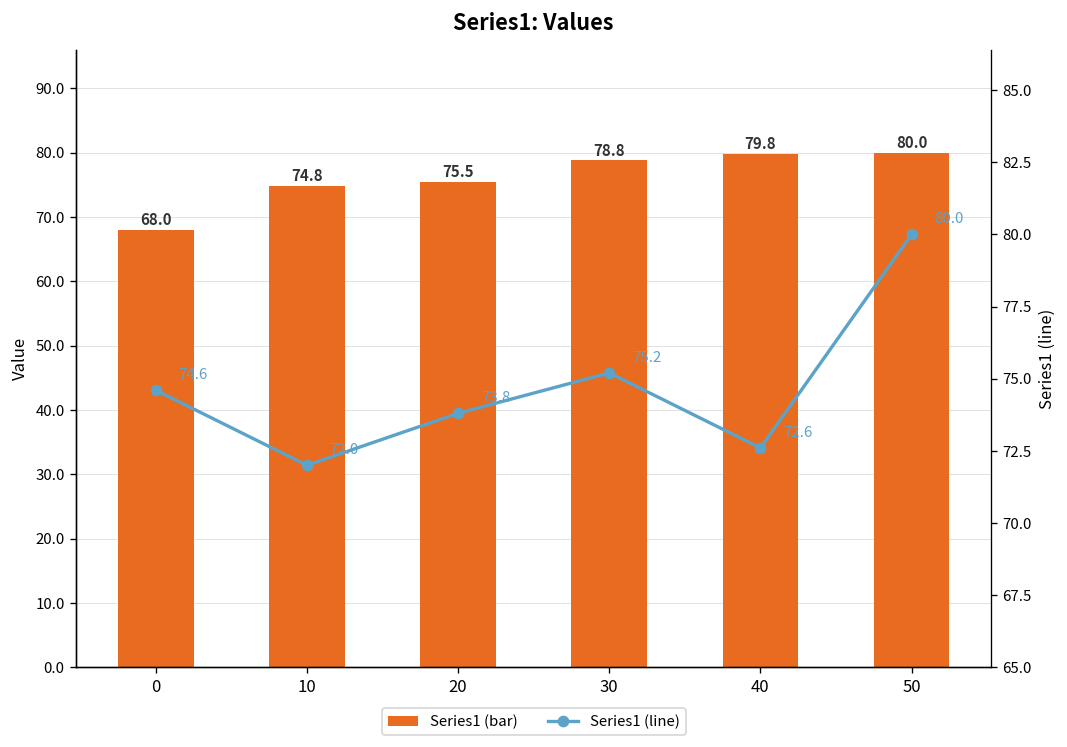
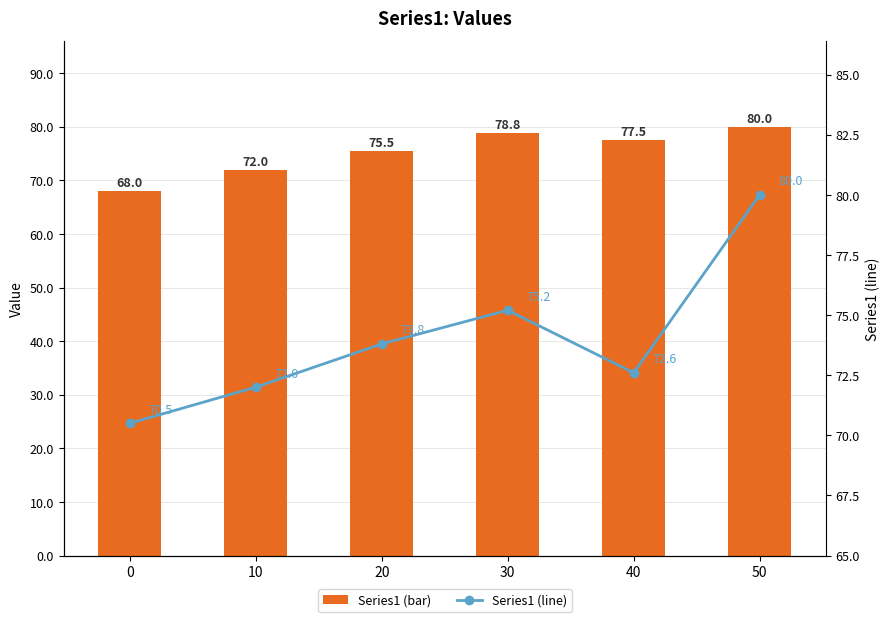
  {
    "Series1 (bar)": {
      "0": 68.0,
-     "10": 74.8,
+     "10": 72.0,
      "20": 75.5,
      "30": 78.8,
-     "40": 79.8,
+     "40": 77.5,
      "50": 80.0
    },
    "Series1 (line)": {
-     "0": 74.6,
+     "0": 70.5,
      "10": 72.0,
      "20": 73.8,
      "30": 75.2,
      "40": 72.6
    }
  }
